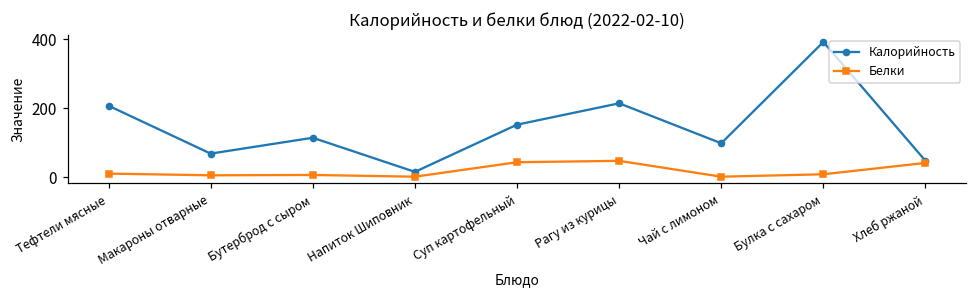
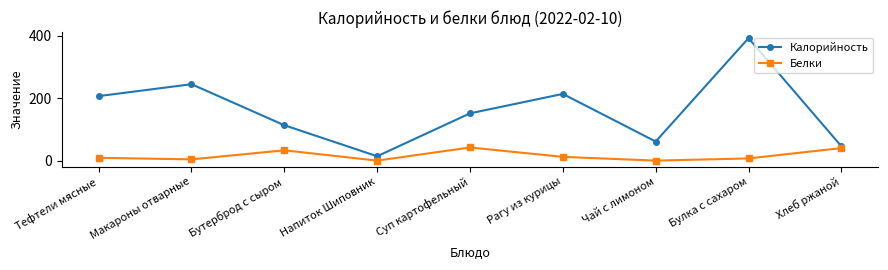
  {
    "Калорийность": {
      "Тефтели мясные": 210,
-     "Макароны отварные": 70,
+     "Макароны отварные": 250,
      "Бутерброд с сыром": 110,
      "Напиток Шиповник": 20,
      "Суп картофельный": 150,
      "Рагу из курицы": 210,
-     "Чай с лимоном": 100,
+     "Чай с лимоном": 60,
      "Булка с сахаром": 390
    },
    "Белки": {
      "Тефтели мясные": 10,
      "Макароны отварные": 10,
-     "Бутерброд с сыром": 10,
+     "Бутерброд с сыром": 30,
      "Напиток Шиповник": 0,
      "Суп картофельный": 40,
-     "Рагу из курицы": 50,
+     "Рагу из курицы": 10,
      "Чай с лимоном": 0,
      "Булка с сахаром": 10
    }
  }
